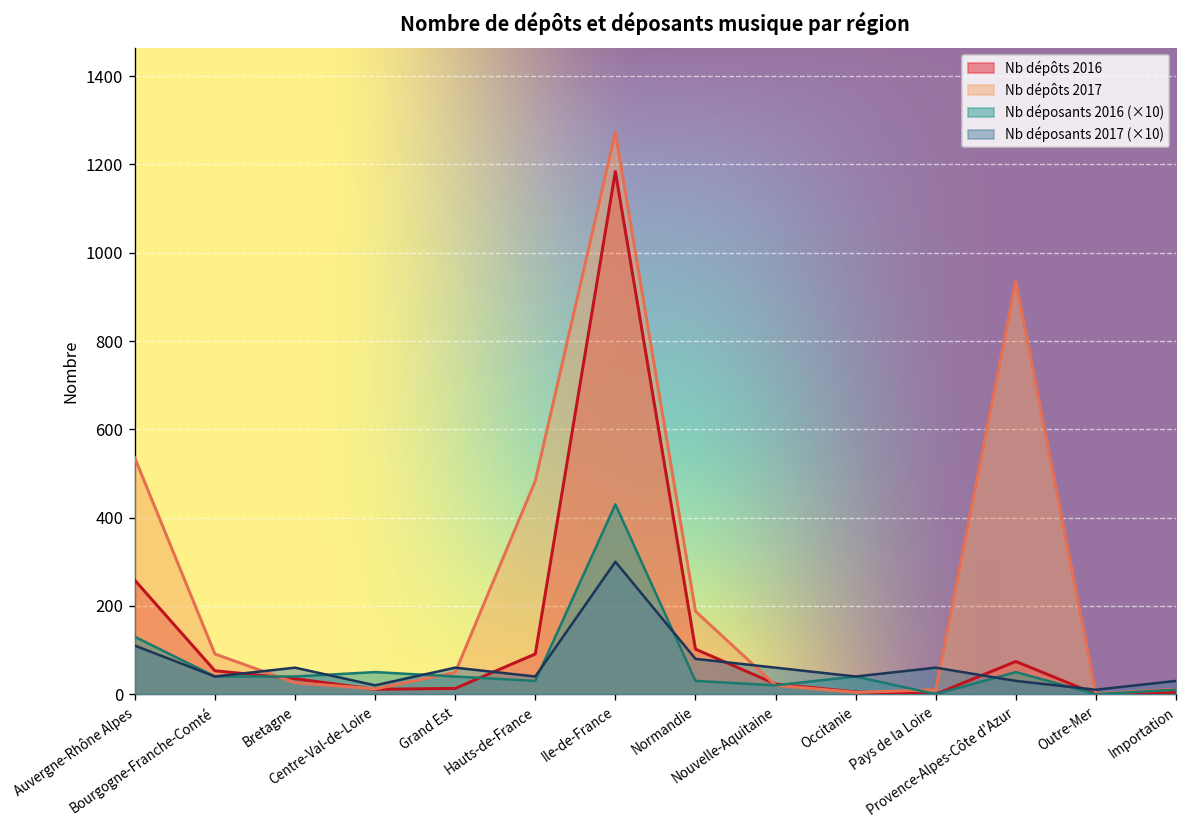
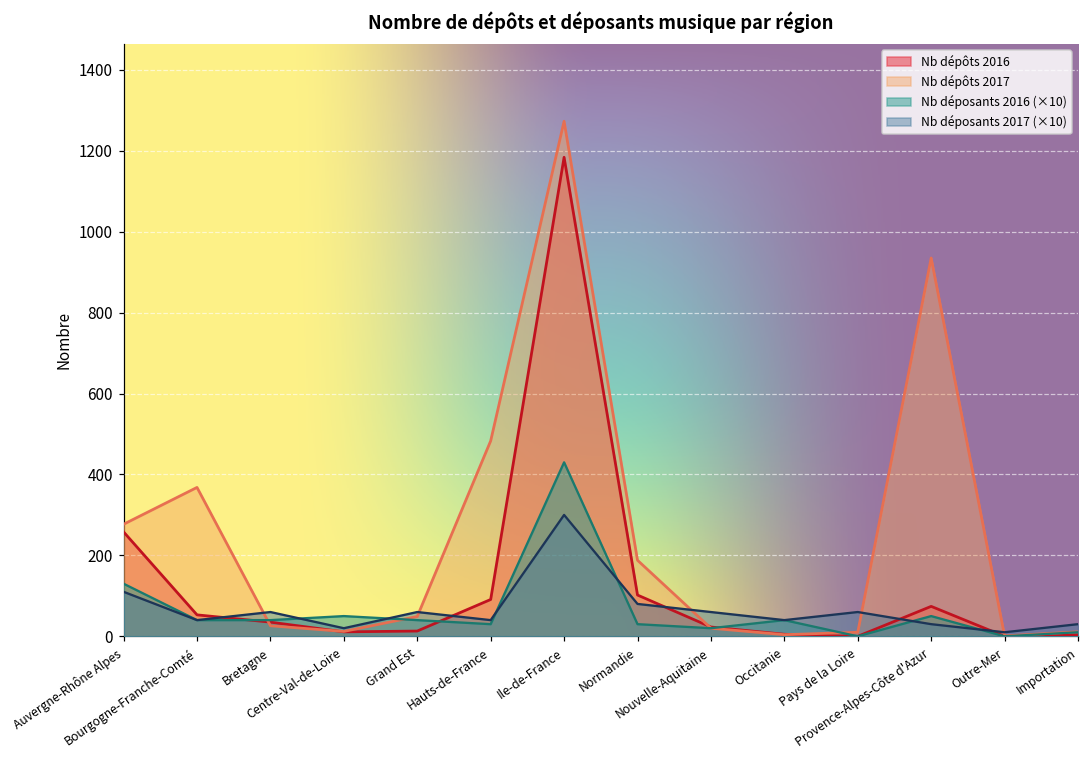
  {
    "Nb dépôts 2016": {
      "Auvergne-Rhône Alpes": 260,
      "Bourgogne-Franche-Comté": 50,
      "Grand Est": 10,
      "Hauts-de-France": 90,
      "Ile-de-France": 1180,
      "Normandie": 100,
      "Provence-Alpes-Côte d'Azur": 70
    },
    "Nb dépôts 2017": {
-     "Auvergne-Rhône Alpes": 540,
-     "Bourgogne-Franche-Comté": 90,
+     "Auvergne-Rhône Alpes": 280,
+     "Bourgogne-Franche-Comté": 370,
      "Bretagne": 30,
      "Grand Est": 50,
      "Hauts-de-France": 480,
      "Ile-de-France": 1270,
      "Normandie": 190,
      "Pays de la Loire": 10,
      "Provence-Alpes-Côte d'Azur": 940
    }
  }
